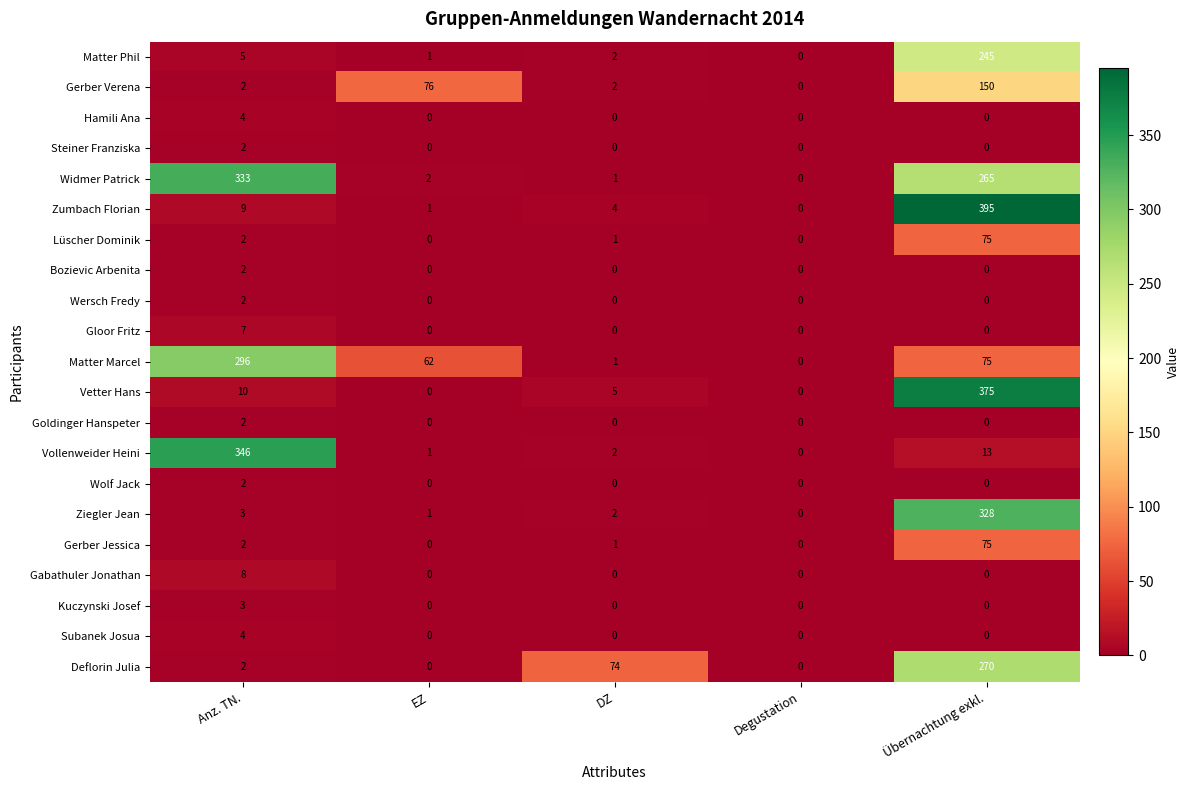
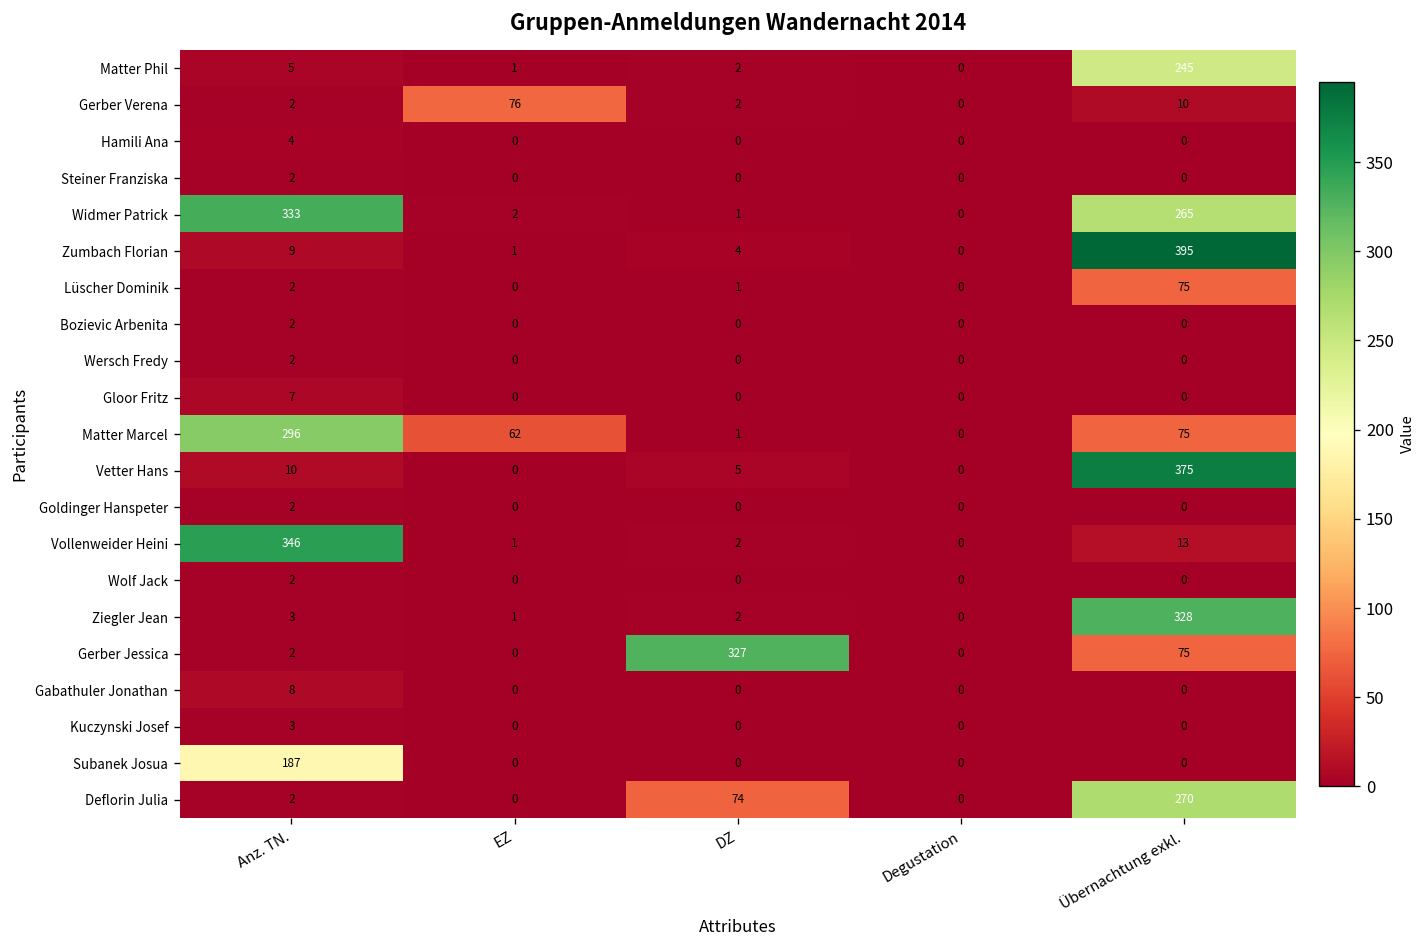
  {
    "Matter Phil": {
      "Anz. TN.": 5,
      "EZ": 1,
      "DZ": 2,
      "Degustation": 0,
      "Übernachtung exkl.": 245
    },
    "Gerber Verena": {
      "Anz. TN.": 2,
      "EZ": 76,
      "DZ": 2,
      "Degustation": 0,
-     "Übernachtung exkl.": 150
+     "Übernachtung exkl.": 10
    },
    "Hamili Ana": {
      "Anz. TN.": 4,
      "EZ": 0,
      "DZ": 0,
      "Degustation": 0,
      "Übernachtung exkl.": 0
    },
    "Steiner Franziska": {
      "Anz. TN.": 2,
      "EZ": 0,
      "DZ": 0,
      "Degustation": 0,
      "Übernachtung exkl.": 0
    },
    "Widmer Patrick": {
      "Anz. TN.": 333,
      "EZ": 2,
      "DZ": 1,
      "Degustation": 0,
      "Übernachtung exkl.": 265
    },
    "Zumbach Florian": {
      "Anz. TN.": 9,
      "EZ": 1,
      "DZ": 4,
      "Degustation": 0,
      "Übernachtung exkl.": 395
    },
    "Lüscher Dominik": {
      "Anz. TN.": 2,
      "EZ": 0,
      "DZ": 1,
      "Degustation": 0,
      "Übernachtung exkl.": 75
    },
    "Bozievic Arbenita": {
      "Anz. TN.": 2,
      "EZ": 0,
      "DZ": 0,
      "Degustation": 0,
      "Übernachtung exkl.": 0
    },
    "Wersch Fredy": {
      "Anz. TN.": 2,
      "EZ": 0,
      "DZ": 0,
      "Degustation": 0,
      "Übernachtung exkl.": 0
    },
    "Gloor Fritz": {
      "Anz. TN.": 7,
      "EZ": 0,
      "DZ": 0,
      "Degustation": 0,
      "Übernachtung exkl.": 0
    },
    "Matter Marcel": {
      "Anz. TN.": 296,
      "EZ": 62,
      "DZ": 1,
      "Degustation": 0,
      "Übernachtung exkl.": 75
    },
    "Vetter Hans": {
      "Anz. TN.": 10,
      "EZ": 0,
      "DZ": 5,
      "Degustation": 0,
      "Übernachtung exkl.": 375
    },
    "Goldinger Hanspeter": {
      "Anz. TN.": 2,
      "EZ": 0,
      "DZ": 0,
      "Degustation": 0,
      "Übernachtung exkl.": 0
    },
    "Vollenweider Heini": {
      "Anz. TN.": 346,
      "EZ": 1,
      "DZ": 2,
      "Degustation": 0,
      "Übernachtung exkl.": 13
    },
    "Wolf Jack": {
      "Anz. TN.": 2,
      "EZ": 0,
      "DZ": 0,
      "Degustation": 0,
      "Übernachtung exkl.": 0
    },
    "Ziegler Jean": {
      "Anz. TN.": 3,
      "EZ": 1,
      "DZ": 2,
      "Degustation": 0,
      "Übernachtung exkl.": 328
    },
    "Gerber Jessica": {
      "Anz. TN.": 2,
      "EZ": 0,
-     "DZ": 1,
+     "DZ": 327,
      "Degustation": 0,
      "Übernachtung exkl.": 75
    },
    "Gabathuler Jonathan": {
      "Anz. TN.": 8,
      "EZ": 0,
      "DZ": 0,
      "Degustation": 0,
      "Übernachtung exkl.": 0
    },
    "Kuczynski Josef": {
      "Anz. TN.": 3,
      "EZ": 0,
      "DZ": 0,
      "Degustation": 0,
      "Übernachtung exkl.": 0
    },
    "Subanek Josua": {
-     "Anz. TN.": 4,
+     "Anz. TN.": 187,
      "EZ": 0,
      "DZ": 0,
      "Degustation": 0,
      "Übernachtung exkl.": 0
    },
    "Deflorin Julia": {
      "Anz. TN.": 2,
      "EZ": 0,
      "DZ": 74,
      "Degustation": 0,
      "Übernachtung exkl.": 270
    }
  }
